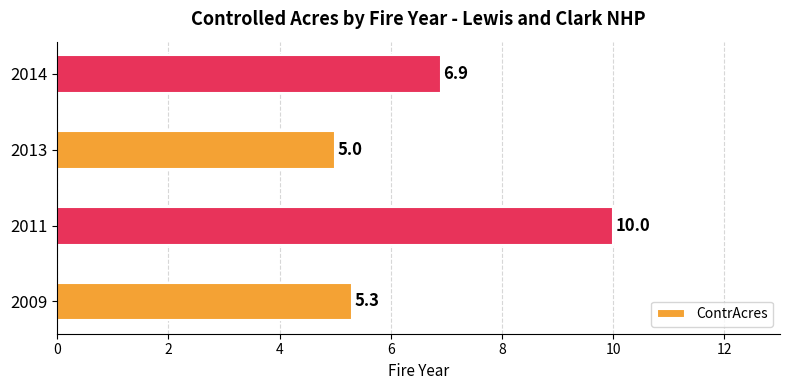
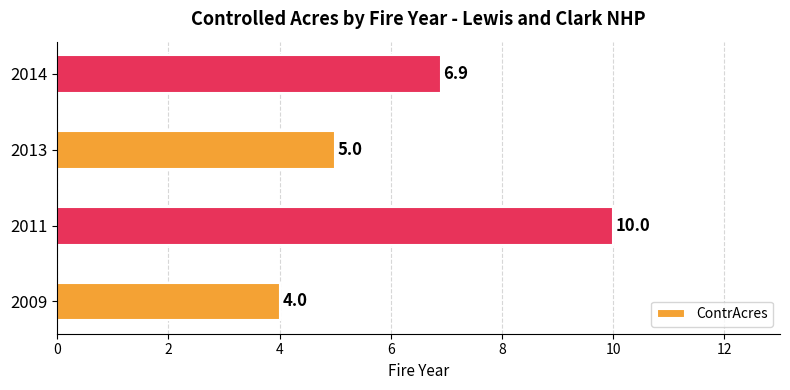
  {
    "2014": 6.9,
    "2013": 5.0,
    "2011": 10.0,
-   "2009": 5.3
+   "2009": 4.0
  }
